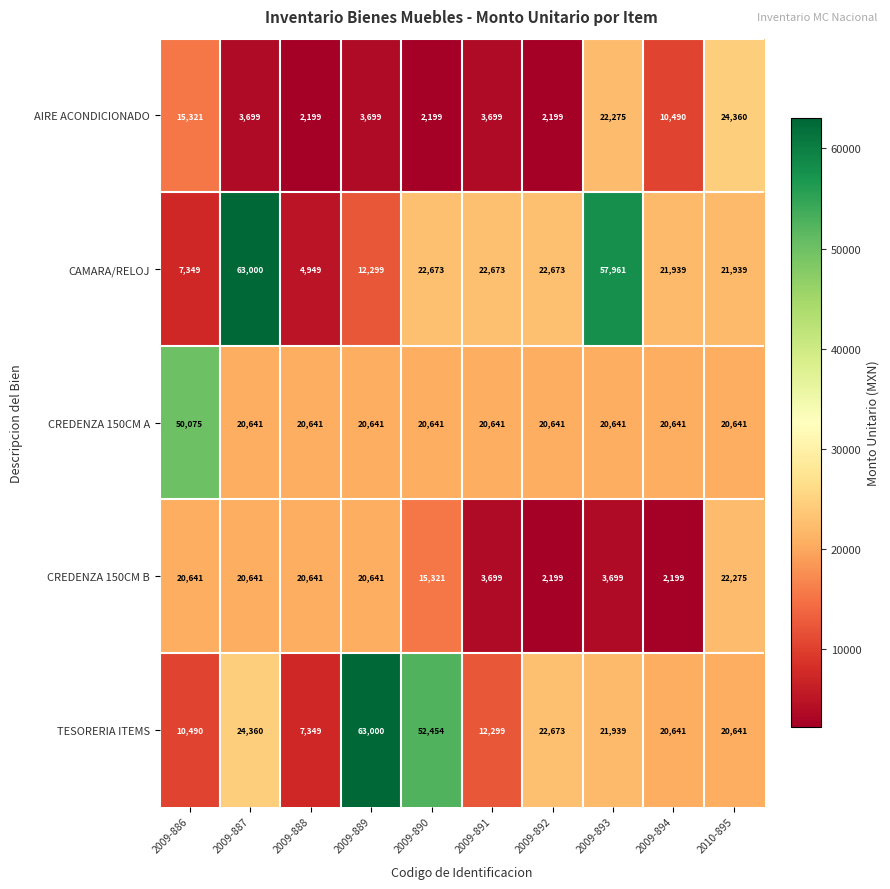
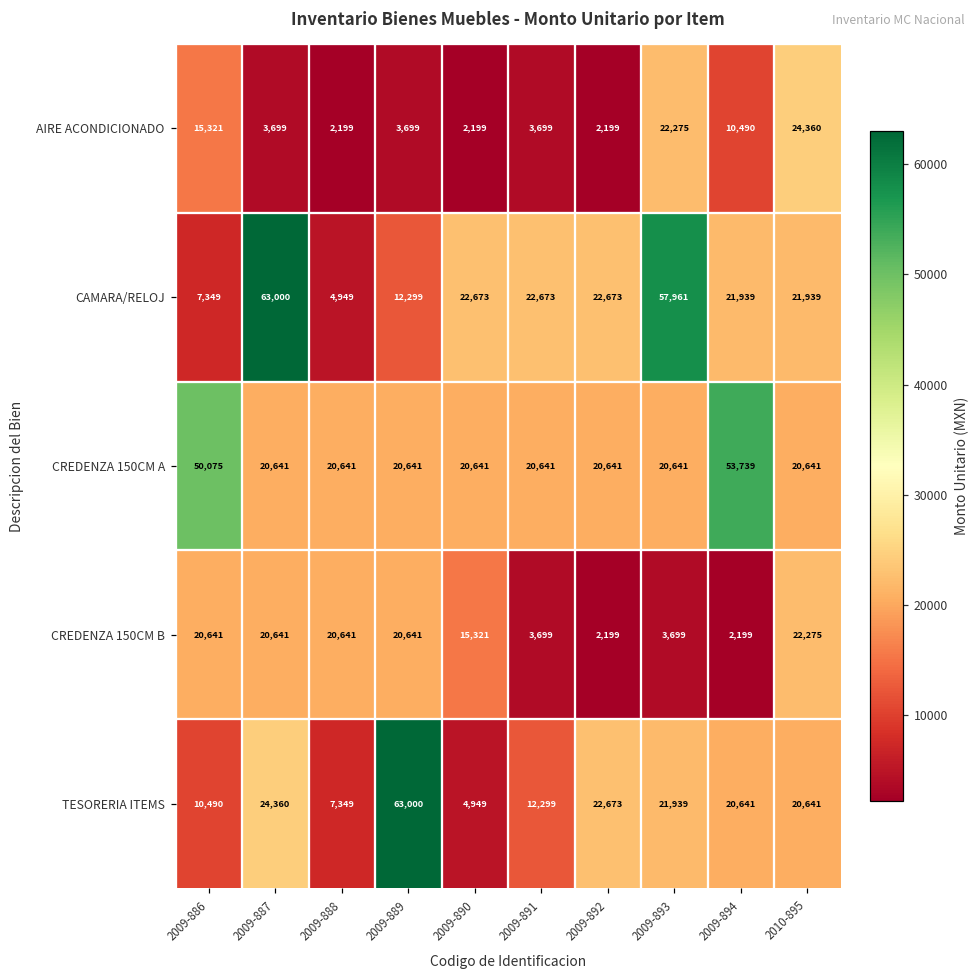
  {
    "AIRE ACONDICIONADO": {
      "2009-886": "15,321",
      "2009-887": "3,699",
      "2009-888": "2,199",
      "2009-889": "3,699",
      "2009-890": "2,199",
      "2009-891": "3,699",
      "2009-892": "2,199",
      "2009-893": "22,275",
      "2009-894": "10,490",
      "2010-895": "24,360"
    },
    "CAMARA/RELOJ": {
      "2009-886": "7,349",
      "2009-887": "63,000",
      "2009-888": "4,949",
      "2009-889": "12,299",
      "2009-890": "22,673",
      "2009-891": "22,673",
      "2009-892": "22,673",
      "2009-893": "57,961",
      "2009-894": "21,939",
      "2010-895": "21,939"
    },
    "CREDENZA 150CM A": {
      "2009-886": "50,075",
      "2009-887": "20,641",
      "2009-888": "20,641",
      "2009-889": "20,641",
      "2009-890": "20,641",
      "2009-891": "20,641",
      "2009-892": "20,641",
      "2009-893": "20,641",
-     "2009-894": "20,641",
+     "2009-894": "53,739",
      "2010-895": "20,641"
    },
    "CREDENZA 150CM B": {
      "2009-886": "20,641",
      "2009-887": "20,641",
      "2009-888": "20,641",
      "2009-889": "20,641",
      "2009-890": "15,321",
      "2009-891": "3,699",
      "2009-892": "2,199",
      "2009-893": "3,699",
      "2009-894": "2,199",
      "2010-895": "22,275"
    },
    "TESORERIA ITEMS": {
      "2009-886": "10,490",
      "2009-887": "24,360",
      "2009-888": "7,349",
      "2009-889": "63,000",
-     "2009-890": "52,454",
+     "2009-890": "4,949",
      "2009-891": "12,299",
      "2009-892": "22,673",
      "2009-893": "21,939",
      "2009-894": "20,641",
      "2010-895": "20,641"
    }
  }
